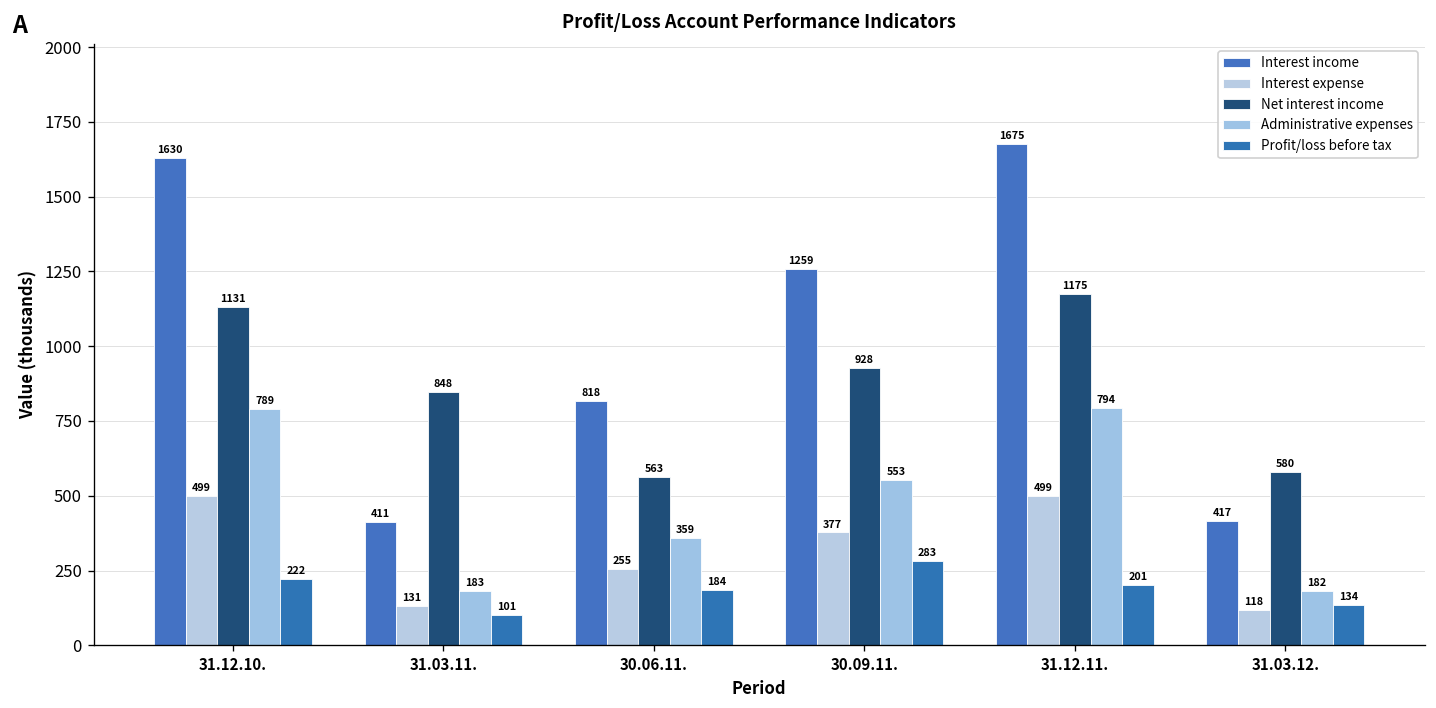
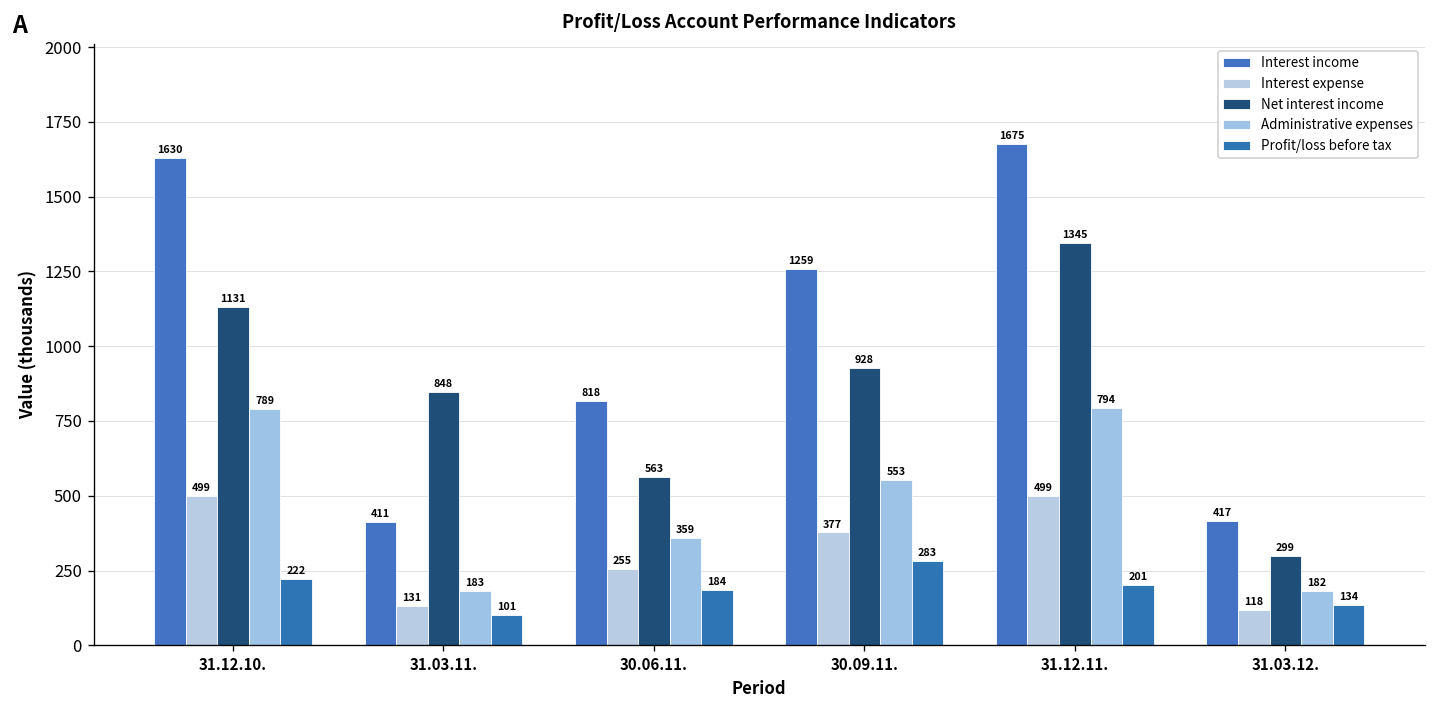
  {
    "Net interest income": {
      "31.12.10.": 1131,
      "31.03.11.": 848,
      "30.06.11.": 563,
      "30.09.11.": 928,
-     "31.12.11.": 1175,
-     "31.03.12.": 580
+     "31.12.11.": 1345,
+     "31.03.12.": 299
    }
  }
